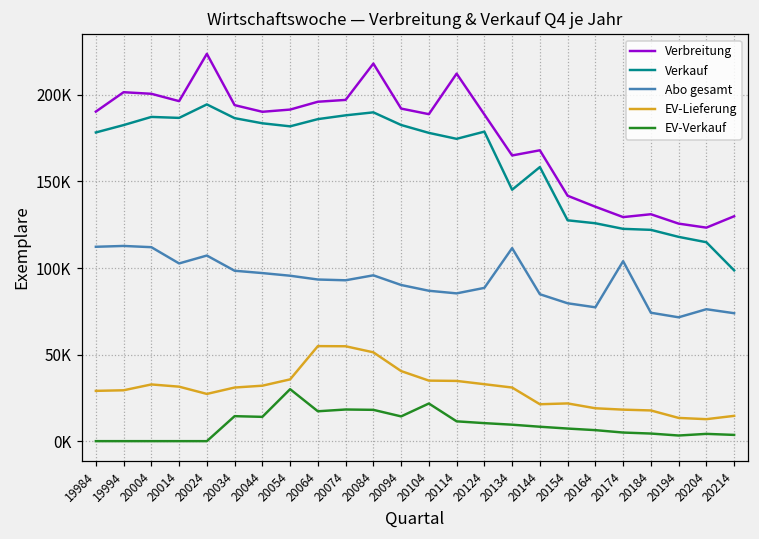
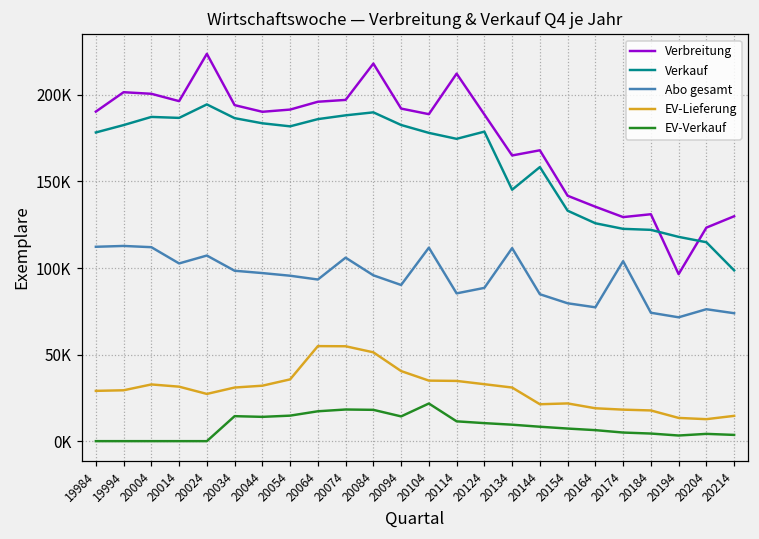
  {
    "Verbreitung": {
      "19984": 190000,
      "19994": 202000,
      "20004": 201000,
      "20014": 196000,
      "20024": 224000,
      "20034": 194000,
      "20044": 190000,
      "20054": 192000,
      "20064": 196000,
      "20074": 197000,
      "20084": 218000,
      "20094": 192000,
      "20104": 189000,
      "20114": 212000,
      "20124": 189000,
      "20134": 165000,
      "20144": 168000,
      "20154": 142000,
      "20164": 135000,
      "20174": 129000,
      "20184": 131000,
-     "20194": 126000,
+     "20194": 96000,
      "20204": 123000,
      "20214": 130000
    },
    "Verkauf": {
      "19984": 178000,
      "19994": 183000,
      "20004": 187000,
      "20014": 187000,
      "20024": 194000,
      "20034": 187000,
      "20044": 184000,
      "20054": 182000,
      "20064": 186000,
      "20074": 188000,
      "20084": 190000,
      "20094": 183000,
      "20104": 178000,
      "20114": 175000,
      "20124": 179000,
      "20134": 145000,
      "20144": 158000,
-     "20154": 128000,
+     "20154": 133000,
      "20164": 126000,
      "20174": 123000,
      "20184": 122000,
      "20194": 118000,
      "20204": 115000,
      "20214": 99000
    },
    "Abo gesamt": {
      "19984": 112000,
      "19994": 113000,
      "20004": 112000,
      "20014": 103000,
      "20024": 107000,
      "20034": 98000,
      "20044": 97000,
      "20054": 96000,
      "20064": 93000,
-     "20074": 93000,
+     "20074": 106000,
      "20084": 96000,
      "20094": 90000,
-     "20104": 87000,
+     "20104": 112000,
      "20114": 85000,
      "20124": 89000,
      "20134": 111000,
      "20144": 85000,
      "20154": 80000,
      "20164": 77000,
      "20174": 104000,
      "20184": 74000,
      "20194": 72000,
      "20204": 76000,
      "20214": 74000
    },
    "EV-Lieferung": {
      "19984": 29000,
      "19994": 29000,
      "20004": 33000,
      "20014": 31000,
      "20024": 27000,
      "20034": 31000,
      "20044": 32000,
      "20054": 36000,
      "20064": 55000,
      "20074": 55000,
      "20084": 51000,
      "20094": 40000,
      "20104": 35000,
      "20114": 35000,
      "20124": 33000,
      "20134": 31000,
      "20144": 21000,
      "20154": 22000,
      "20164": 19000,
      "20174": 18000,
      "20184": 18000,
      "20194": 13000,
      "20204": 13000,
      "20214": 15000
    },
    "EV-Verkauf": {
      "19984": 0,
      "19994": 0,
      "20004": 0,
      "20014": 0,
      "20024": 0,
      "20034": 14000,
      "20044": 14000,
-     "20054": 30000,
+     "20054": 15000,
      "20064": 17000,
      "20074": 18000,
      "20084": 18000,
      "20094": 14000,
      "20104": 22000,
      "20114": 11000,
      "20124": 10000,
      "20134": 9000,
      "20144": 8000,
      "20154": 7000,
      "20164": 6000,
      "20174": 5000,
      "20184": 4000,
      "20194": 3000,
      "20204": 4000,
      "20214": 4000
    }
  }
